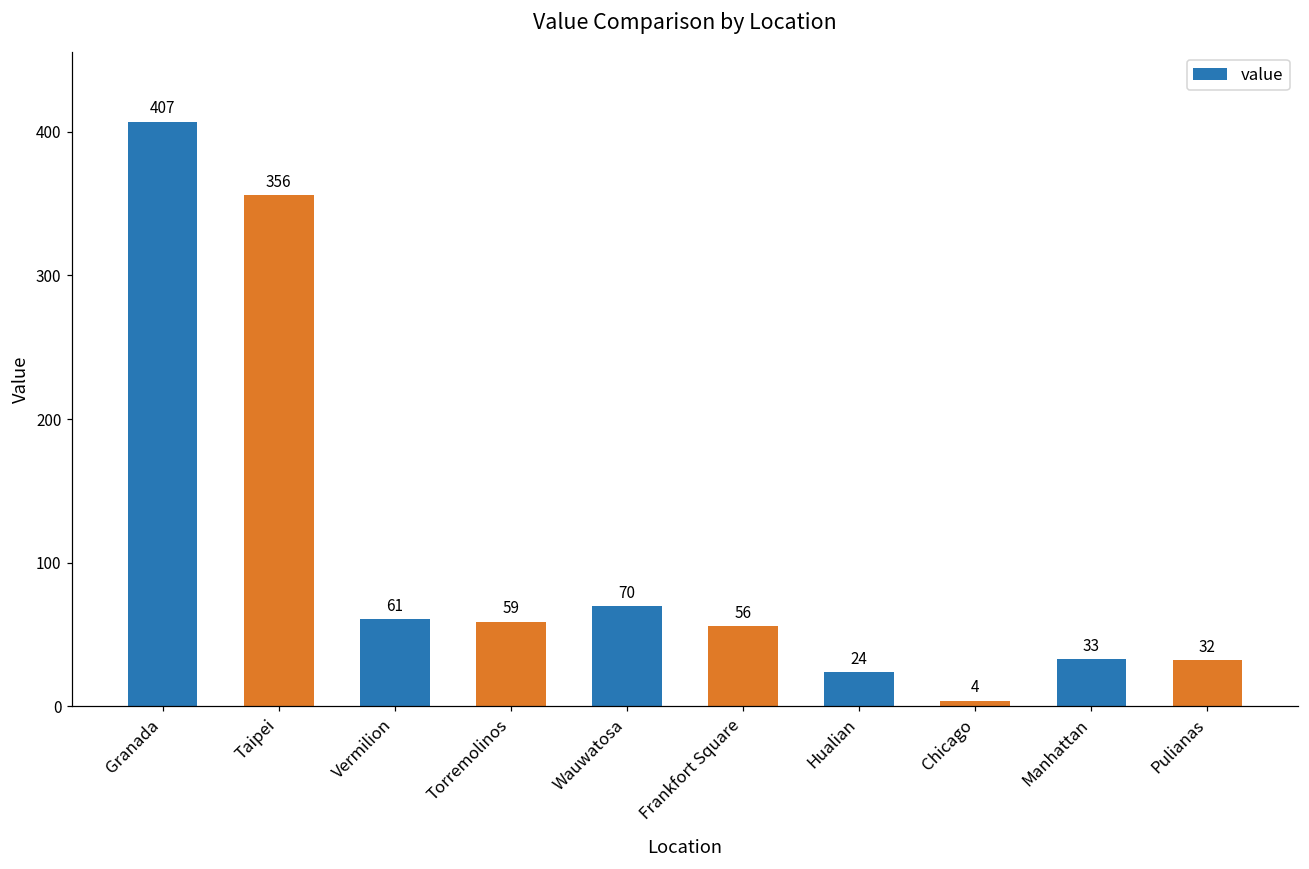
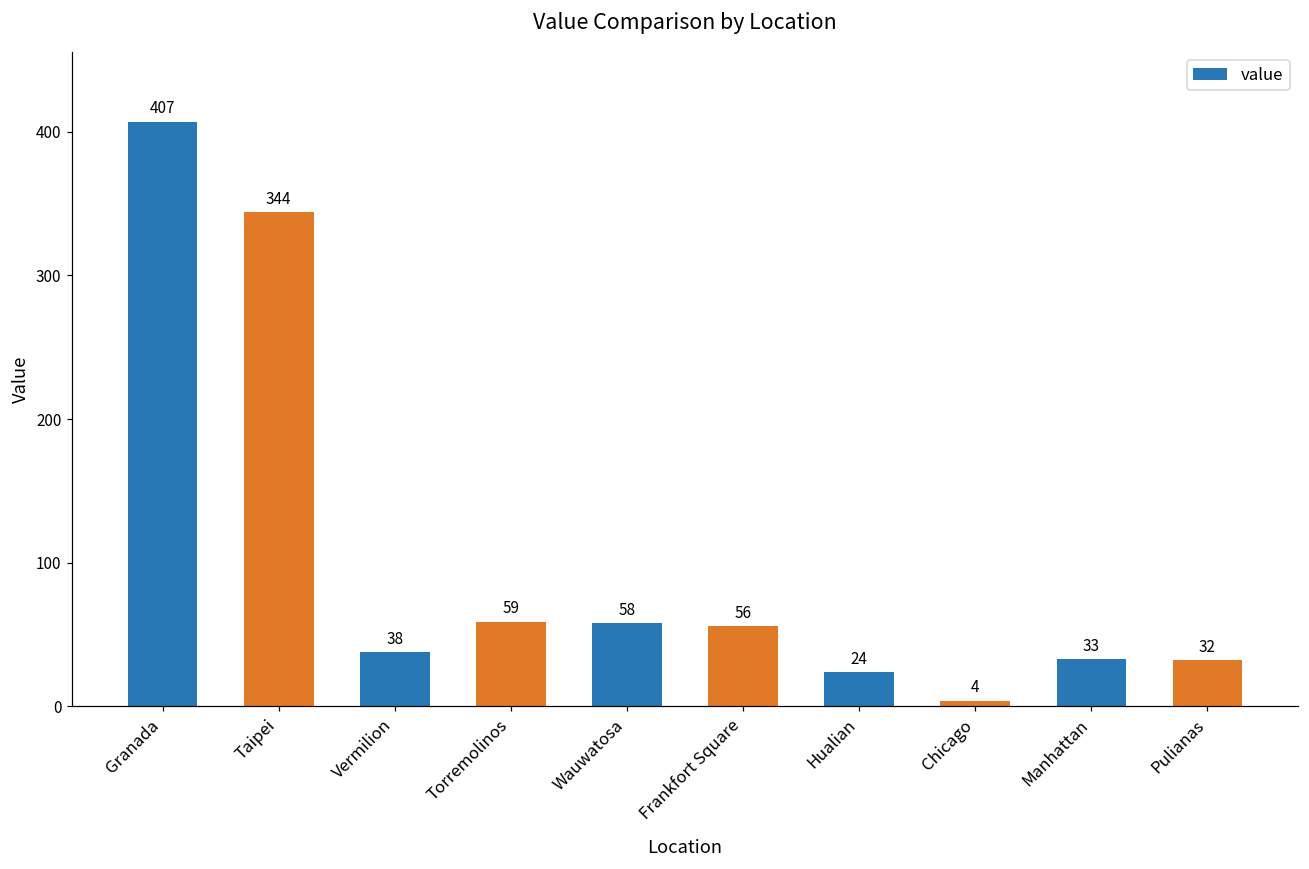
  {
    "Granada": 407,
-   "Taipei": 356,
-   "Vermilion": 61,
+   "Taipei": 344,
+   "Vermilion": 38,
    "Torremolinos": 59,
-   "Wauwatosa": 70,
+   "Wauwatosa": 58,
    "Frankfort Square": 56,
    "Hualian": 24,
    "Chicago": 4,
    "Manhattan": 33,
    "Pulianas": 32
  }
